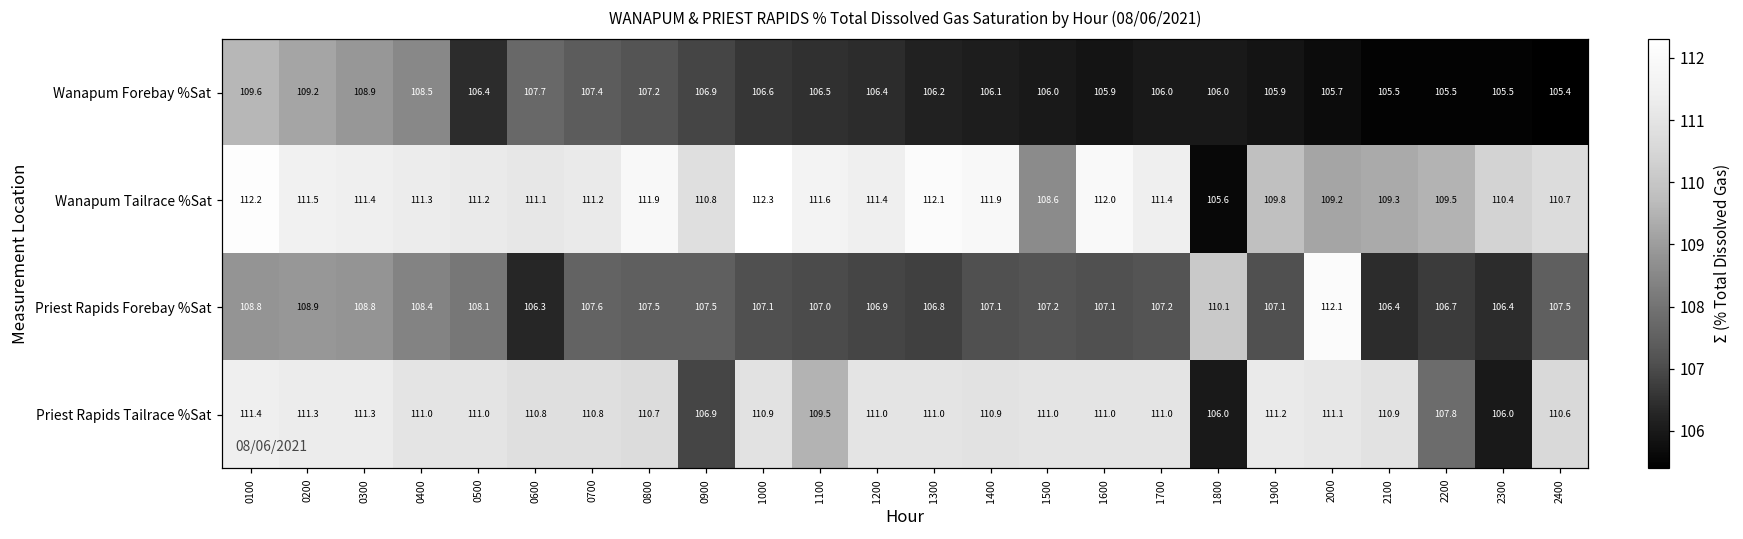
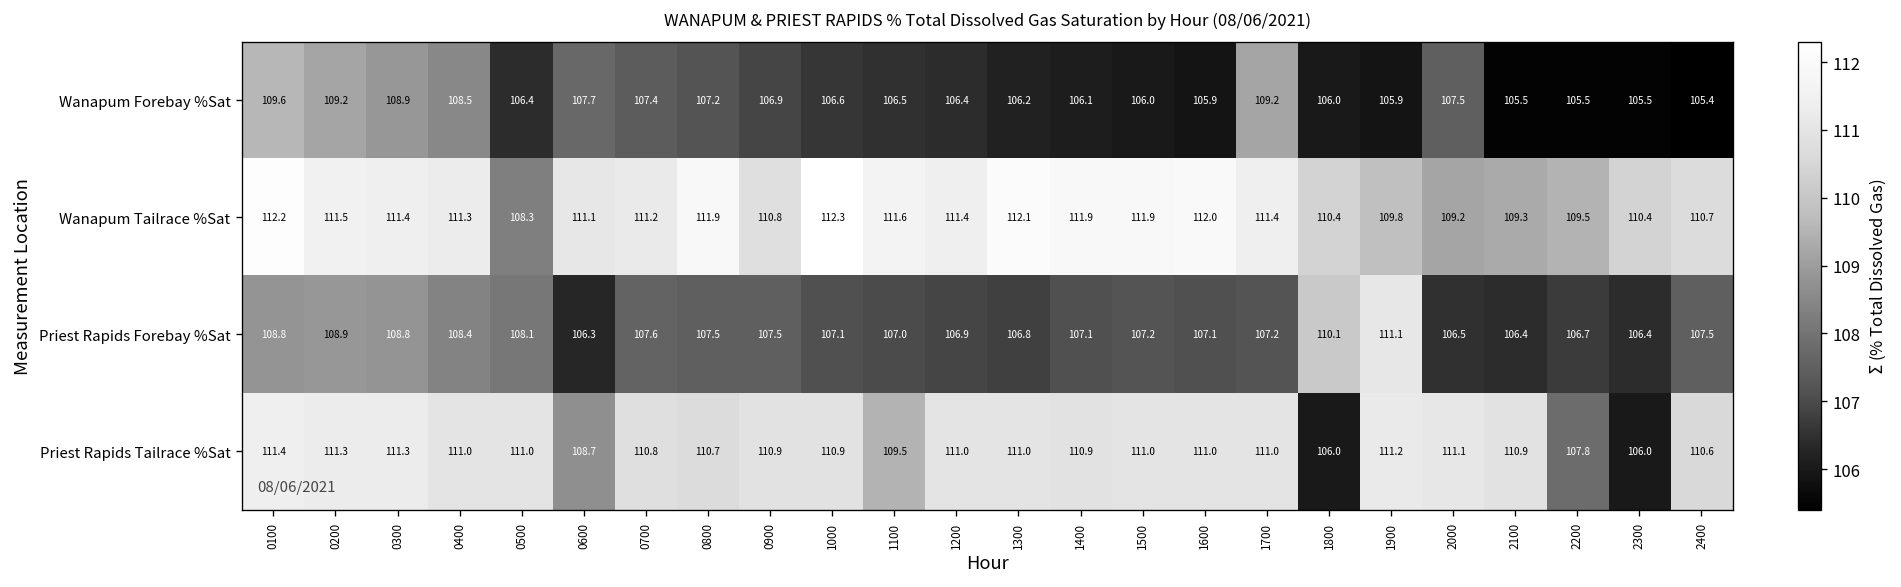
  {
    "Wanapum Forebay %Sat": {
      "0100": 109.6,
      "0200": 109.2,
      "0300": 108.9,
      "0400": 108.5,
      "0500": 106.4,
      "0600": 107.7,
      "0700": 107.4,
      "0800": 107.2,
      "0900": 106.9,
      "1000": 106.6,
      "1100": 106.5,
      "1200": 106.4,
      "1300": 106.2,
      "1400": 106.1,
      "1500": 106.0,
      "1600": 105.9,
-     "1700": 106.0,
+     "1700": 109.2,
      "1800": 106.0,
      "1900": 105.9,
-     "2000": 105.7,
+     "2000": 107.5,
      "2100": 105.5,
      "2200": 105.5,
      "2300": 105.5,
      "2400": 105.4
    },
    "Wanapum Tailrace %Sat": {
      "0100": 112.2,
      "0200": 111.5,
      "0300": 111.4,
      "0400": 111.3,
-     "0500": 111.2,
+     "0500": 108.3,
      "0600": 111.1,
      "0700": 111.2,
      "0800": 111.9,
      "0900": 110.8,
      "1000": 112.3,
      "1100": 111.6,
      "1200": 111.4,
      "1300": 112.1,
      "1400": 111.9,
-     "1500": 108.6,
+     "1500": 111.9,
      "1600": 112.0,
      "1700": 111.4,
-     "1800": 105.6,
+     "1800": 110.4,
      "1900": 109.8,
      "2000": 109.2,
      "2100": 109.3,
      "2200": 109.5,
      "2300": 110.4,
      "2400": 110.7
    },
    "Priest Rapids Forebay %Sat": {
      "0100": 108.8,
      "0200": 108.9,
      "0300": 108.8,
      "0400": 108.4,
      "0500": 108.1,
      "0600": 106.3,
      "0700": 107.6,
      "0800": 107.5,
      "0900": 107.5,
      "1000": 107.1,
      "1100": 107.0,
      "1200": 106.9,
      "1300": 106.8,
      "1400": 107.1,
      "1500": 107.2,
      "1600": 107.1,
      "1700": 107.2,
      "1800": 110.1,
-     "1900": 107.1,
-     "2000": 112.1,
+     "1900": 111.1,
+     "2000": 106.5,
      "2100": 106.4,
      "2200": 106.7,
      "2300": 106.4,
      "2400": 107.5
    },
    "Priest Rapids Tailrace %Sat": {
      "0200": 111.3,
      "0300": 111.3,
      "0400": 111.0,
      "0500": 111.0,
-     "0600": 110.8,
+     "0600": 108.7,
      "0700": 110.8,
      "0800": 110.7,
-     "0900": 106.9,
+     "0900": 110.9,
      "1000": 110.9,
      "1100": 109.5,
      "1200": 111.0,
      "1300": 111.0,
      "1400": 110.9,
      "1500": 111.0,
      "1600": 111.0,
      "1700": 111.0,
      "1800": 106.0,
      "1900": 111.2,
      "2000": 111.1,
      "2100": 110.9,
      "2200": 107.8,
      "2300": 106.0,
      "2400": 110.6
    }
  }
